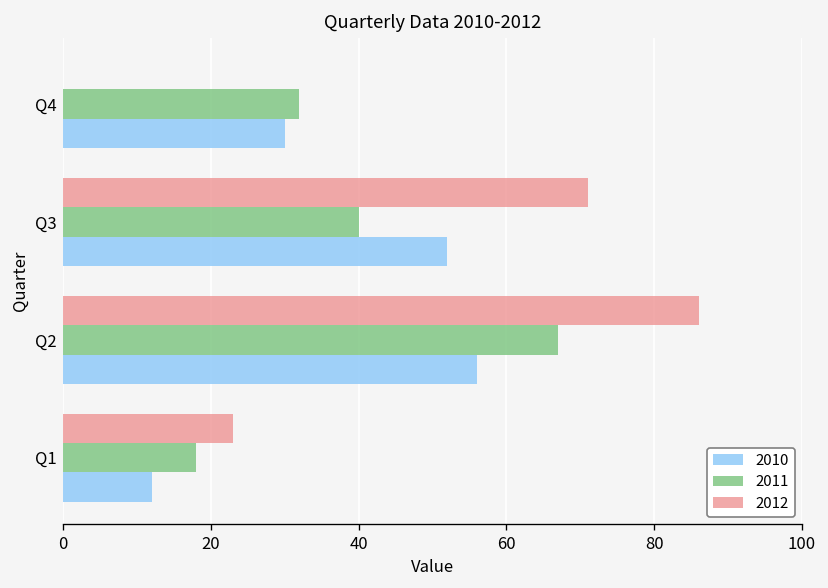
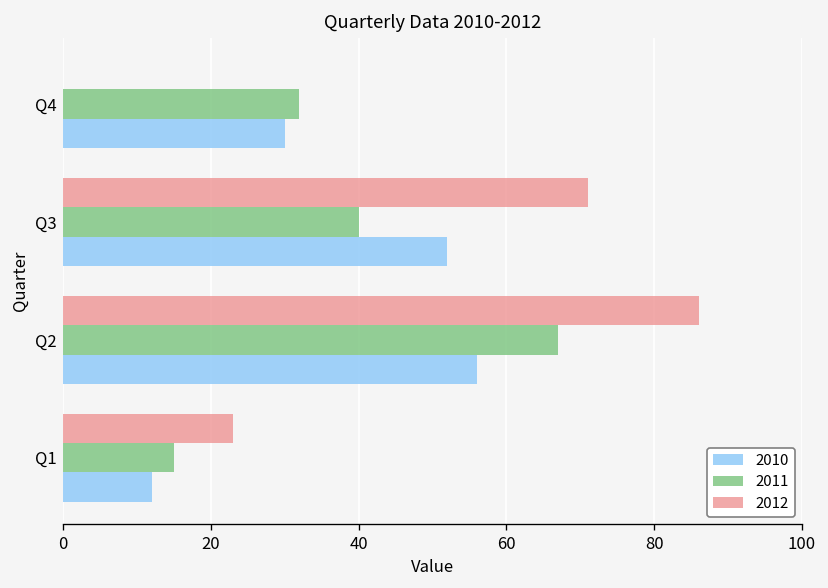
  {
    "2010": {
      "Q4": 30,
      "Q3": 52,
      "Q2": 56,
      "Q1": 12
    },
    "2011": {
      "Q4": 32,
      "Q3": 40,
      "Q2": 67,
-     "Q1": 18
+     "Q1": 15
    },
    "2012": {
      "Q4": 0,
      "Q3": 71,
      "Q2": 86,
      "Q1": 23
    }
  }
